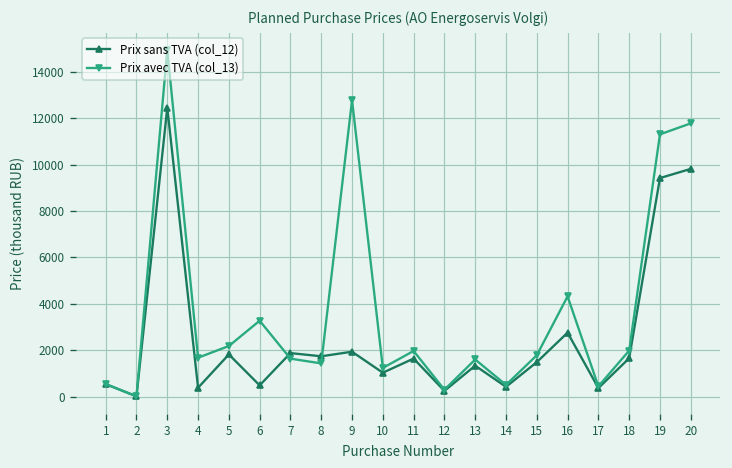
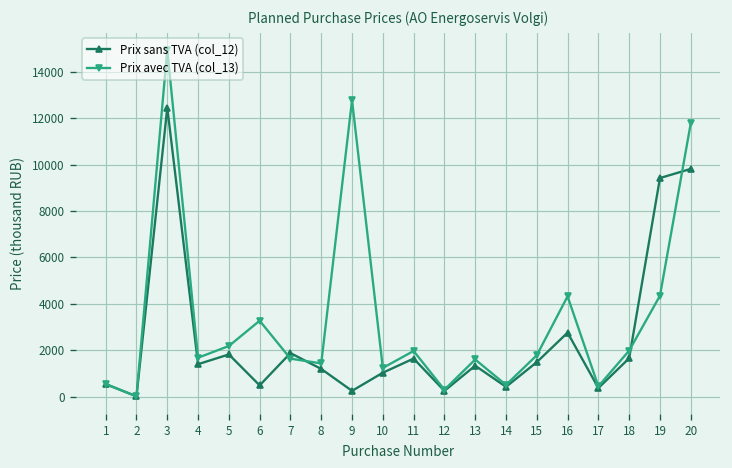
  {
    "Prix sans TVA (col_12)": {
      "3": 12500,
-     "4": 400,
+     "4": 1400,
      "5": 1800,
      "6": 500,
      "7": 1900,
-     "8": 1700,
-     "9": 1900,
+     "8": 1200,
+     "9": 200,
      "10": 1000,
      "11": 1600,
      "13": 1300,
      "15": 1500,
      "16": 2800,
      "18": 1700,
      "19": 9400,
      "20": 9800
    },
    "Prix avec TVA (col_13)": {
      "4": 1700,
      "5": 2200,
      "6": 3300,
      "7": 1600,
      "8": 1400,
      "9": 12800,
      "10": 1200,
      "11": 2000,
      "13": 1600,
      "15": 1800,
      "16": 4300,
      "18": 2000,
-     "19": 11300,
+     "19": 4300,
      "20": 11800
    }
  }
